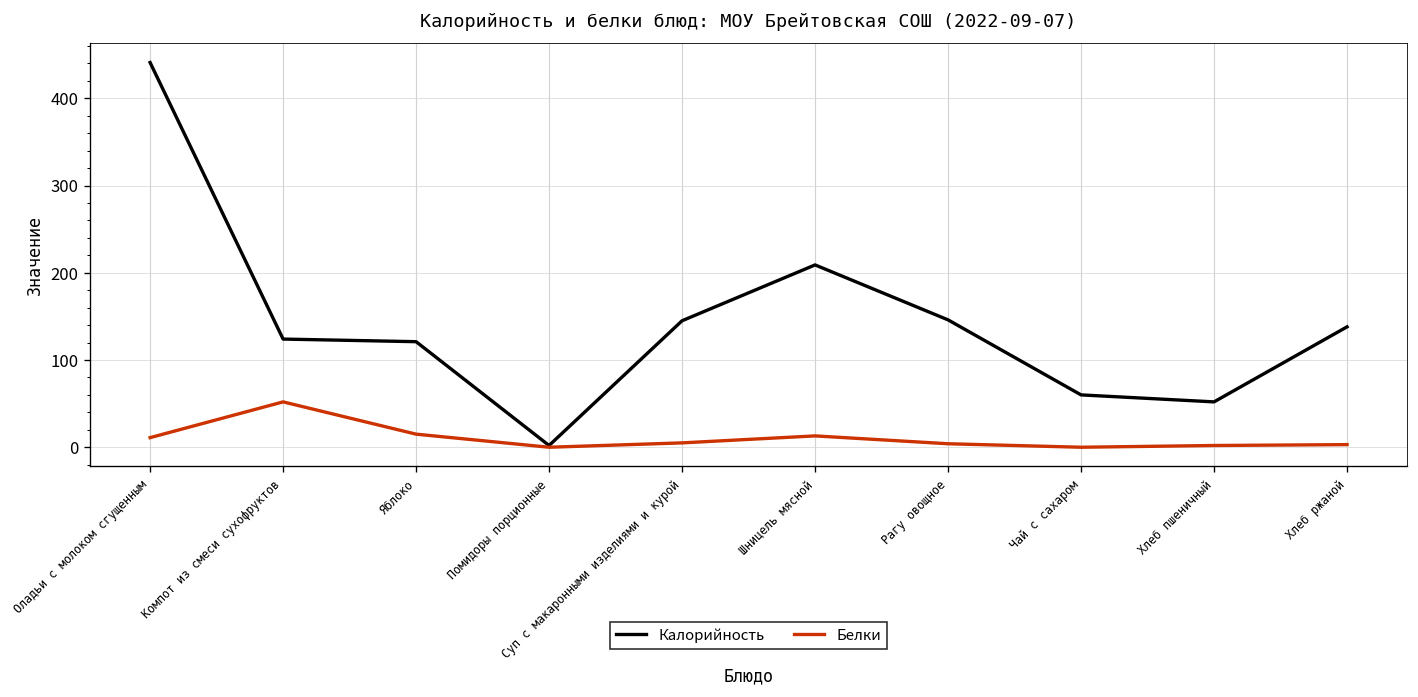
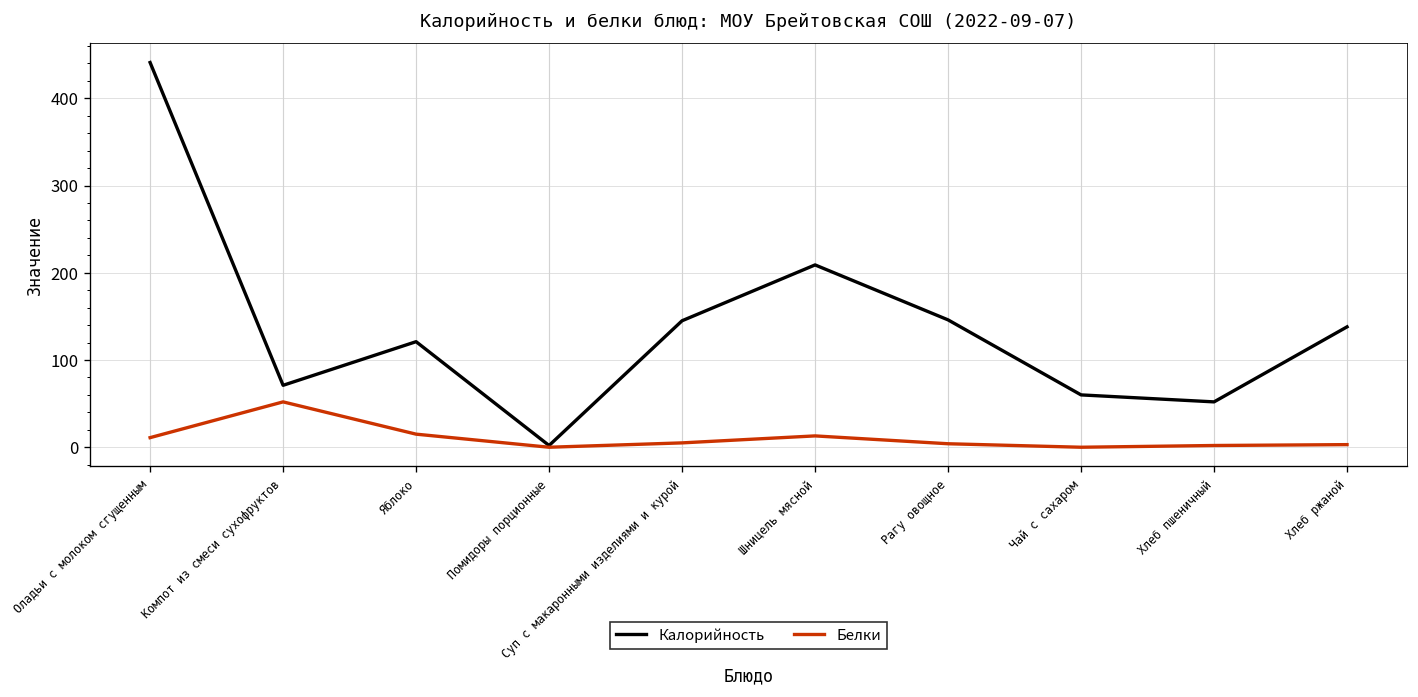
  {
    "Калорийность": {
      "Оладьи с молоком сгущенным": 440,
-     "Компот из смеси сухофруктов": 120,
+     "Компот из смеси сухофруктов": 70,
      "Яблоко": 120,
      "Суп с макаронными изделиями и курой": 150,
      "Шницель мясной": 210,
      "Рагу овощное": 150,
      "Чай с сахаром": 60,
      "Хлеб пшеничный": 50,
      "Хлеб ржаной": 140
    },
    "Белки": {
      "Оладьи с молоком сгущенным": 10,
      "Компот из смеси сухофруктов": 50,
      "Яблоко": 20,
      "Суп с макаронными изделиями и курой": 10,
      "Шницель мясной": 10,
      "Рагу овощное": 0,
      "Чай с сахаром": 0,
      "Хлеб пшеничный": 0,
      "Хлеб ржаной": 0
    }
  }
